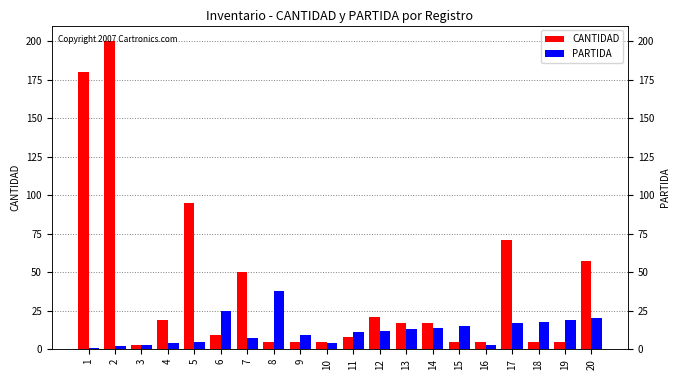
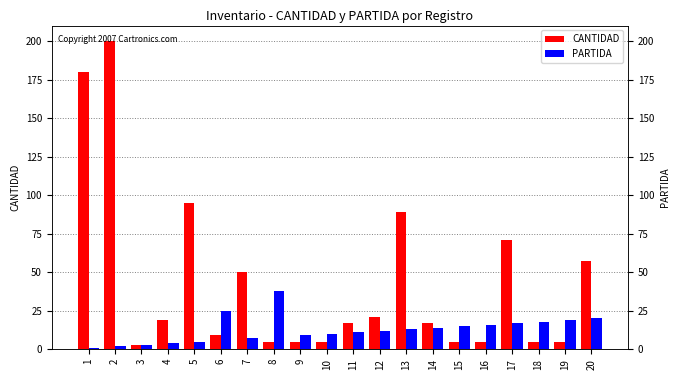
  {
    "CANTIDAD": {
      "1": 180,
      "3": 3,
      "4": 19,
      "5": 95,
      "6": 9,
      "7": 50,
      "8": 5,
      "9": 5,
      "10": 5,
-     "11": 8,
+     "11": 17,
      "12": 21,
-     "13": 17,
+     "13": 89,
      "14": 17,
      "15": 5,
      "16": 5,
      "17": 71,
      "18": 5,
      "19": 5,
      "20": 57
    },
    "PARTIDA": {
      "2": 2,
      "3": 3,
      "4": 4,
      "5": 5,
      "6": 25,
      "7": 7,
      "8": 38,
      "9": 9,
-     "10": 4,
+     "10": 10,
      "11": 11,
      "12": 12,
      "13": 13,
      "14": 14,
      "15": 15,
-     "16": 3,
+     "16": 16,
      "17": 17,
      "18": 18,
      "19": 19,
      "20": 20
    }
  }
